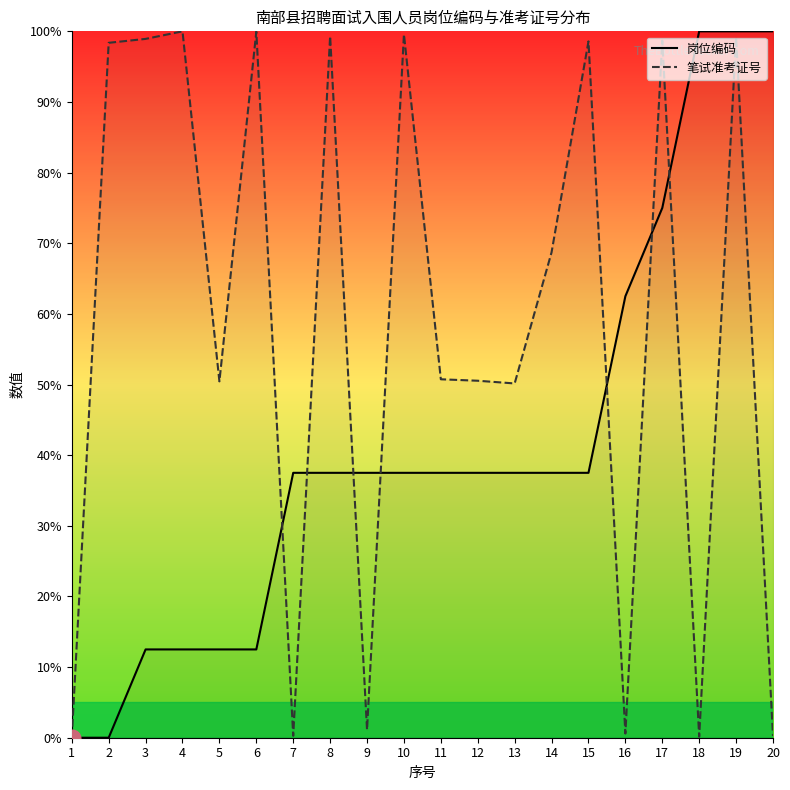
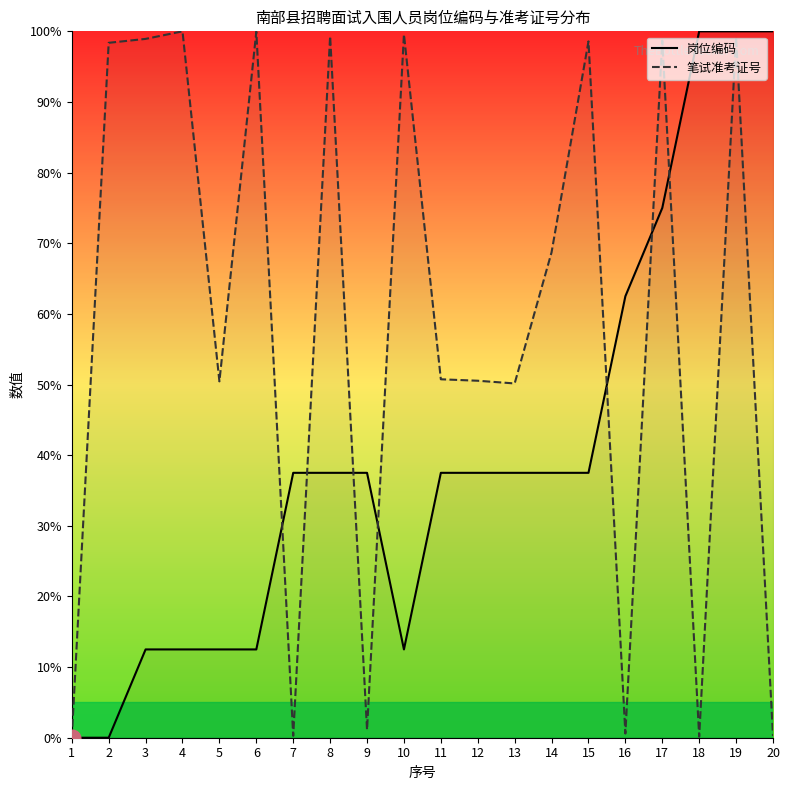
  {
    "岗位编码": {
      "3": "13%",
      "4": "13%",
      "5": "13%",
      "6": "13%",
      "7": "38%",
      "8": "38%",
      "9": "38%",
-     "10": "38%",
+     "10": "13%",
      "11": "38%",
      "12": "38%",
      "13": "38%",
      "14": "38%",
      "15": "38%",
      "16": "63%",
      "17": "75%",
      "18": "100%",
      "19": "100%",
      "20": "100%"
    },
    "笔试准考证号": {
      "2": "98%",
      "3": "99%",
      "4": "100%",
      "5": "50%",
      "6": "100%",
      "8": "99%",
      "10": "100%",
      "11": "51%",
      "12": "51%",
      "13": "50%",
      "14": "69%",
      "15": "99%",
      "19": "99%"
    }
  }
